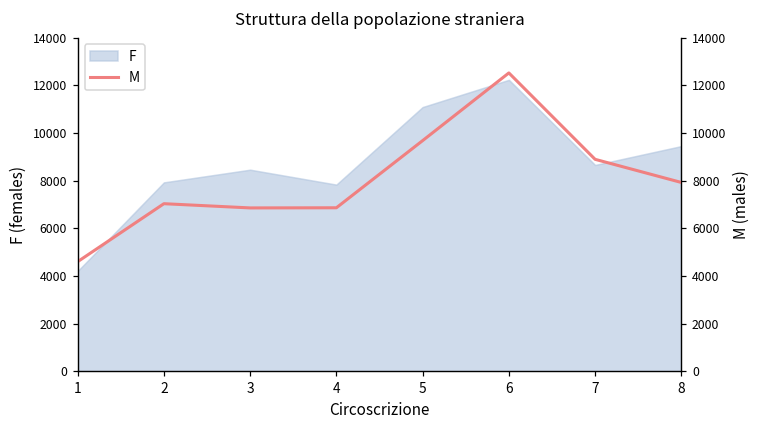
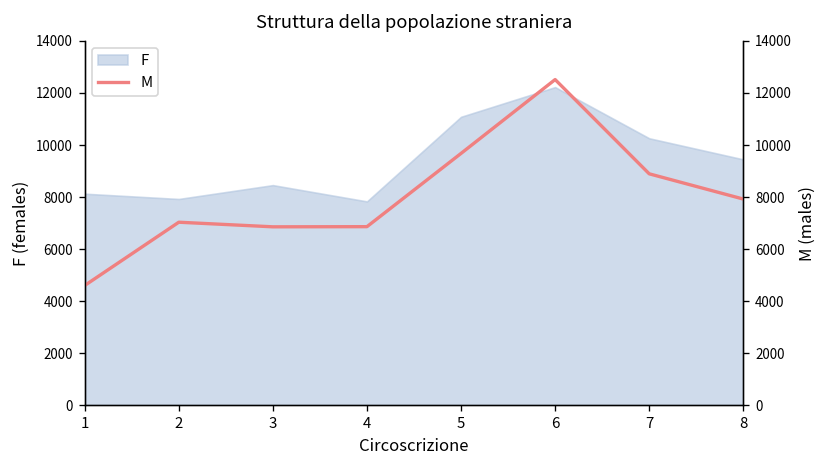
  {
    "F": {
-     "1": 4200,
+     "1": 8100,
      "2": 7900,
      "3": 8500,
      "4": 7800,
      "5": 11100,
      "6": 12200,
-     "7": 8700,
+     "7": 10300,
      "8": 9400
    },
    "M": {
      "1": 4600,
      "2": 7000,
      "3": 6900,
      "4": 6900,
      "5": 9700,
      "6": 12500,
      "7": 8900,
      "8": 7900
    }
  }
